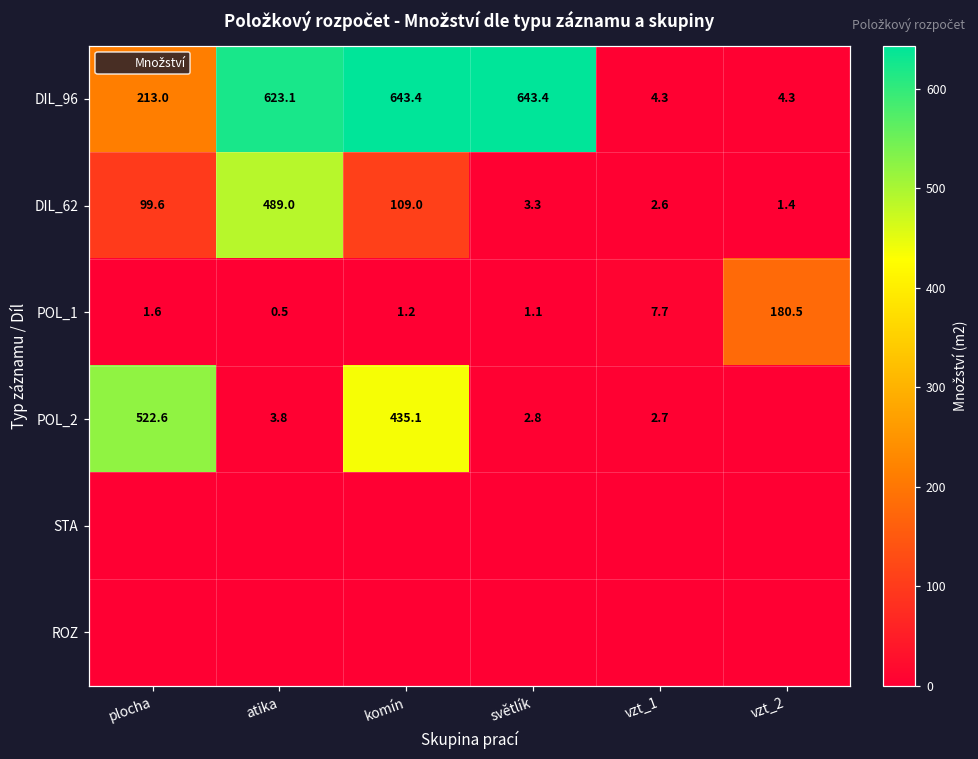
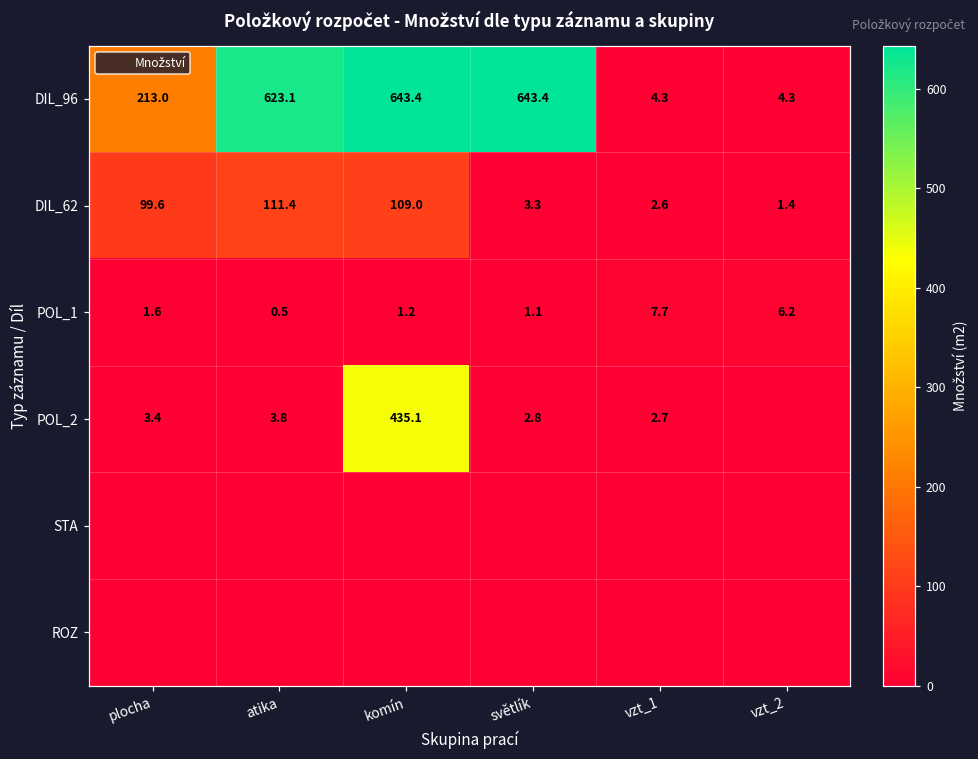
  {
    "DIL_96": {
      "plocha": 213.0,
      "atika": 623.1,
      "komín": 643.4,
      "světlík": 643.4,
      "vzt_1": 4.3,
      "vzt_2": 4.3
    },
    "DIL_62": {
      "plocha": 99.6,
-     "atika": 489.0,
+     "atika": 111.4,
      "komín": 109.0,
      "světlík": 3.3,
      "vzt_1": 2.6,
      "vzt_2": 1.4
    },
    "POL_1": {
      "plocha": 1.6,
      "atika": 0.5,
      "komín": 1.2,
      "světlík": 1.1,
      "vzt_1": 7.7,
-     "vzt_2": 180.5
+     "vzt_2": 6.2
    },
    "POL_2": {
-     "plocha": 522.6,
+     "plocha": 3.4,
      "atika": 3.8,
      "komín": 435.1,
      "světlík": 2.8,
      "vzt_1": 2.7
    }
  }
